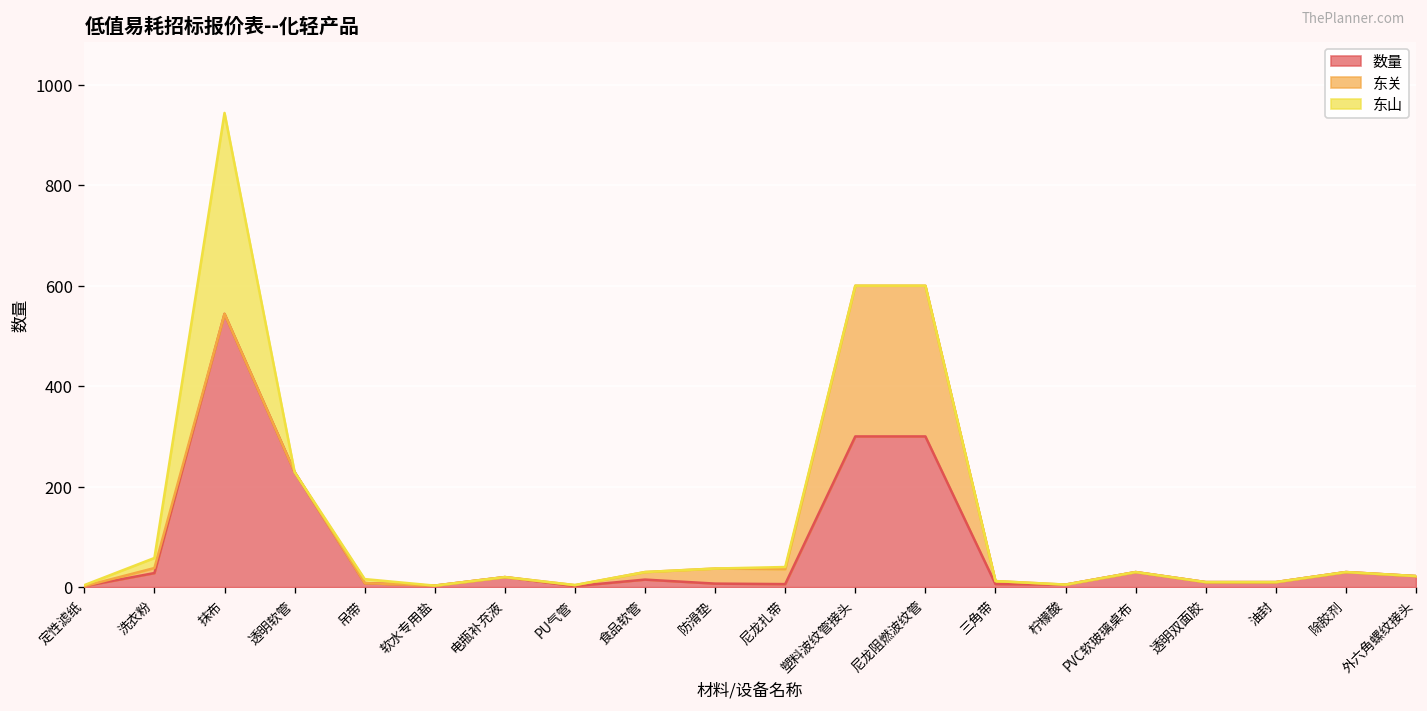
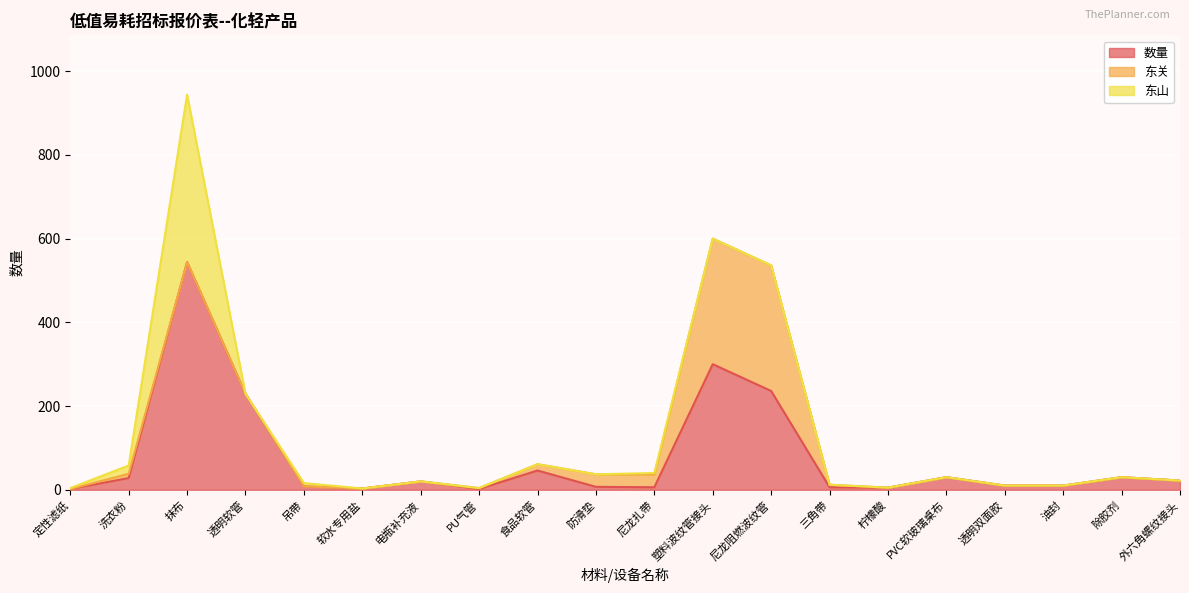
  {
    "数量": {
      "洗衣粉": 30,
-     "食品软管": 20,
+     "食品软管": 50,
      "防滑垫": 10,
      "尼龙扎带": 10,
      "塑料波纹管接头": 300,
-     "尼龙阻燃波纹管": 300,
+     "尼龙阻燃波纹管": 240,
      "三角带": 10
    }
  }
